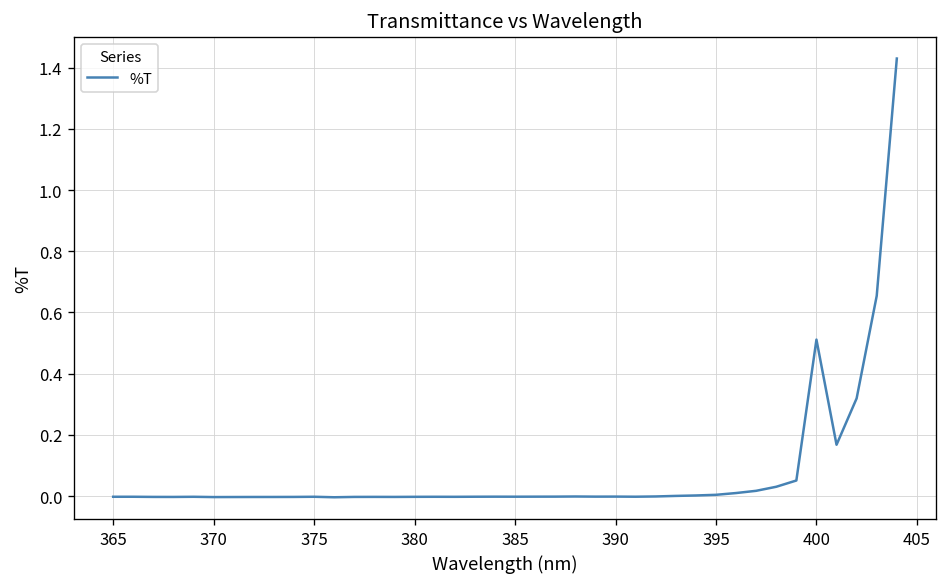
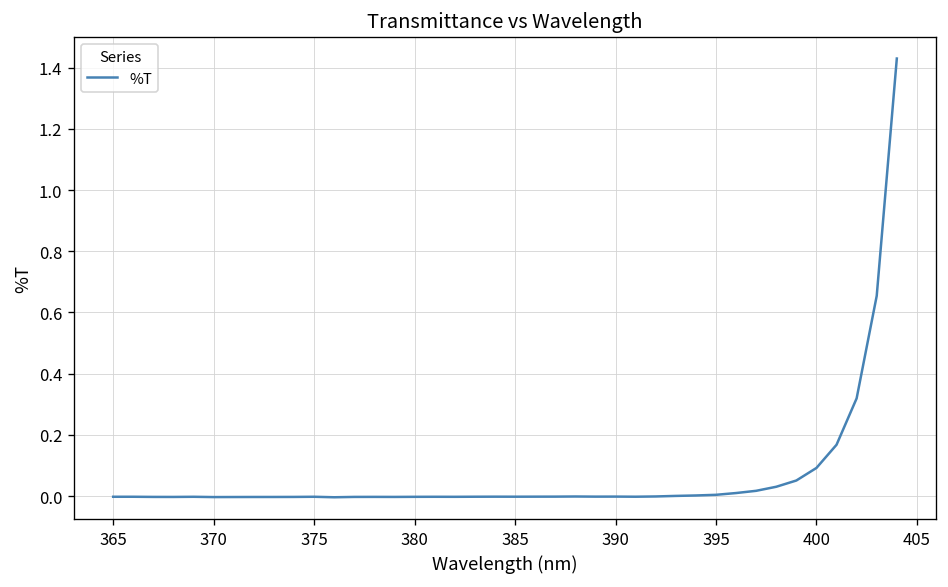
  {
    "365": 0.00,
    "370": 0.00,
    "375": 0.00,
    "380": 0.00,
    "385": 0.00,
    "390": 0.00,
    "395": 0.00,
-   "400": 0.51
+   "400": 0.09
  }
